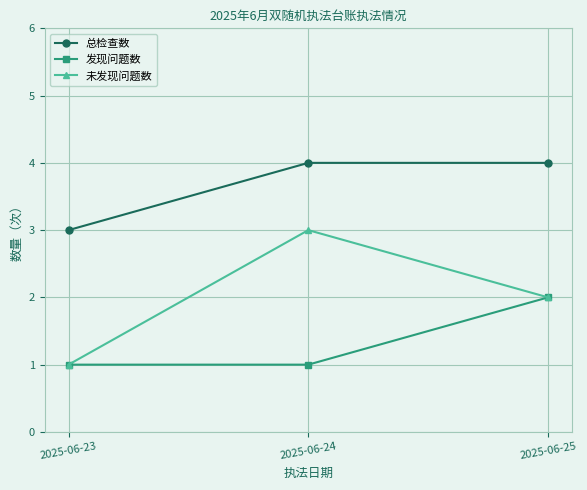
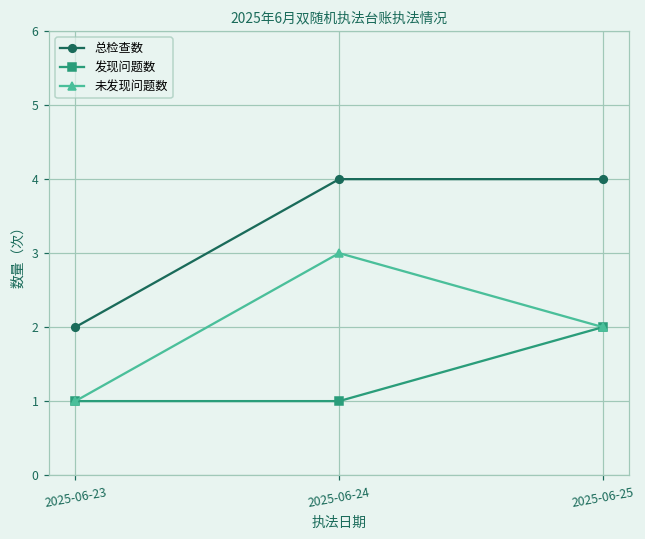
  {
    "总检查数": {
-     "2025-06-23": 3,
+     "2025-06-23": 2,
      "2025-06-24": 4,
      "2025-06-25": 4
    }
  }
